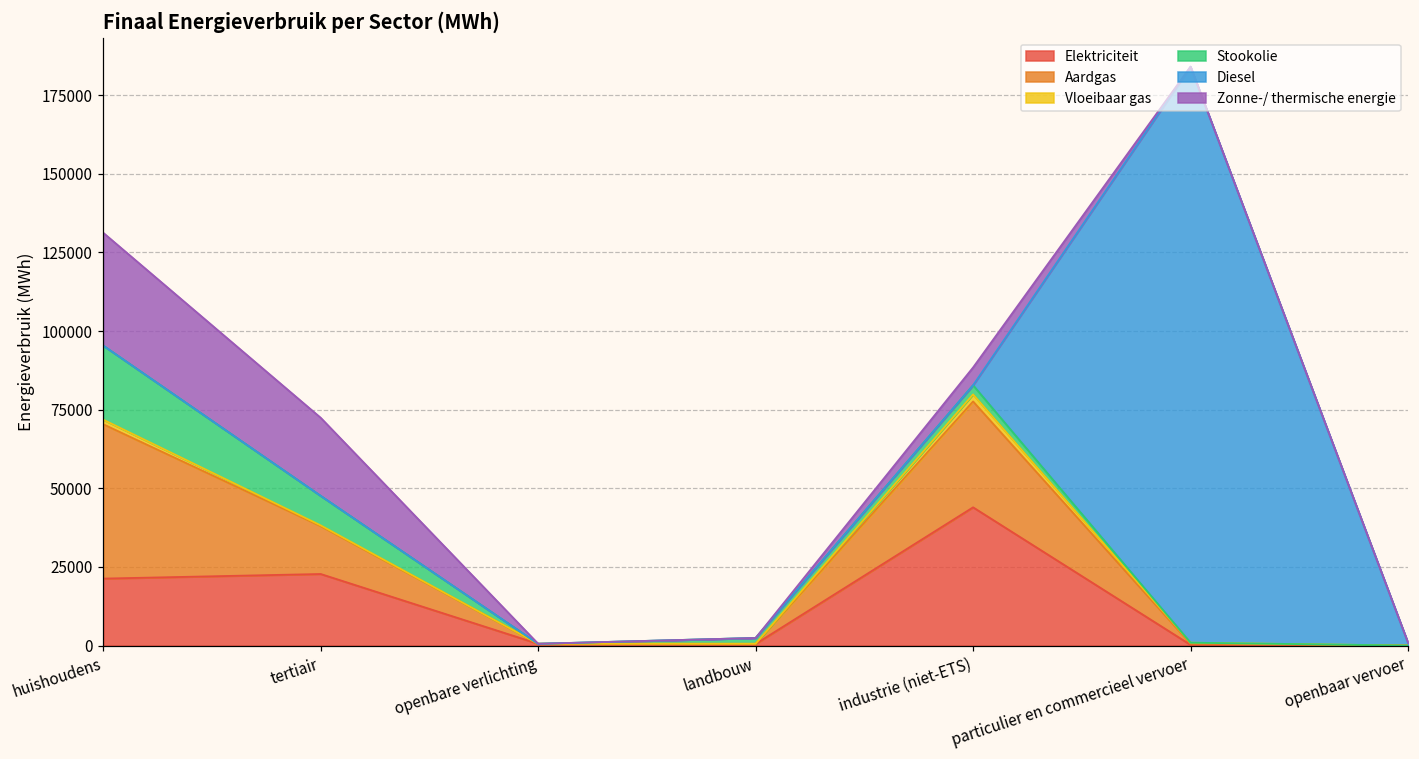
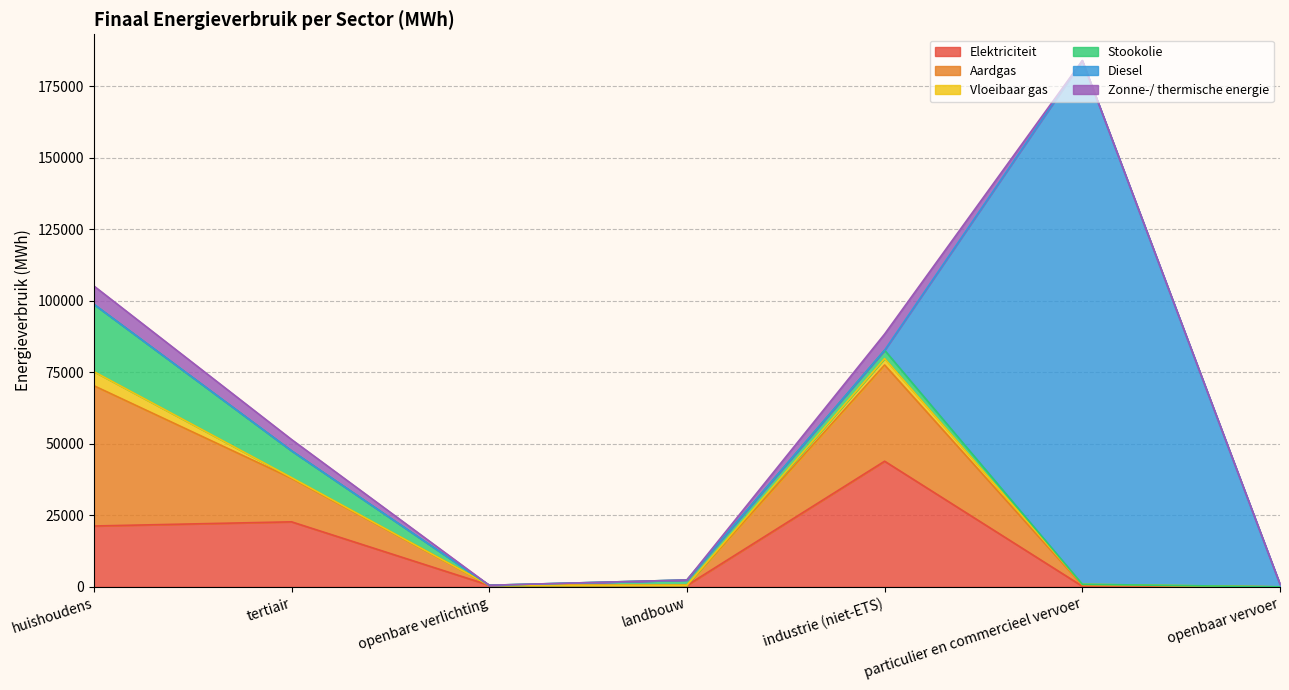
  {
    "Vloeibaar gas": {
-     "huishoudens": 1000,
+     "huishoudens": 5000,
      "industrie (niet-ETS)": 2000
    },
    "Zonne-/ thermische energie": {
-     "huishoudens": 36000,
-     "tertiair": 25000,
+     "huishoudens": 6000,
+     "tertiair": 4000,
      "industrie (niet-ETS)": 6000
    }
  }
